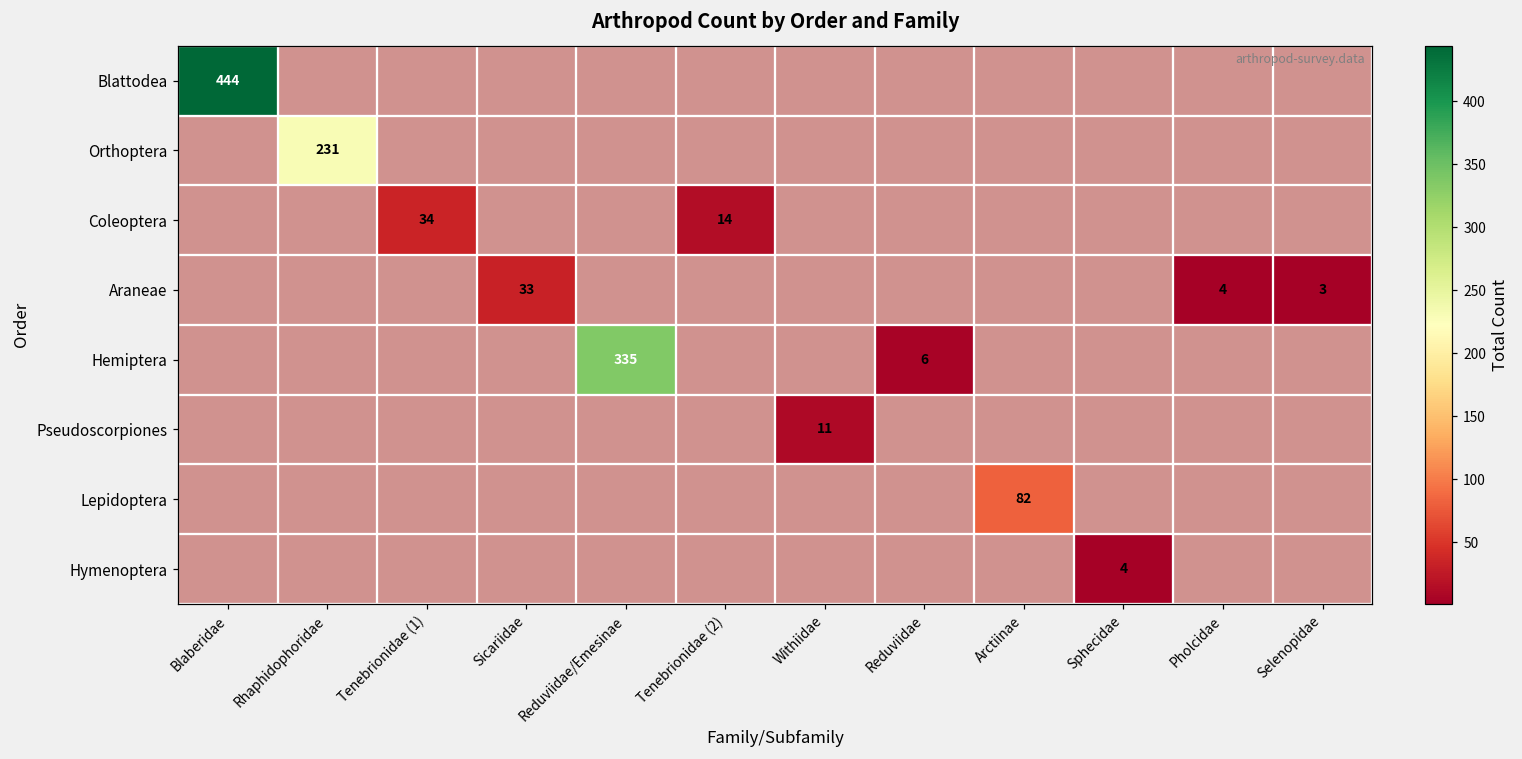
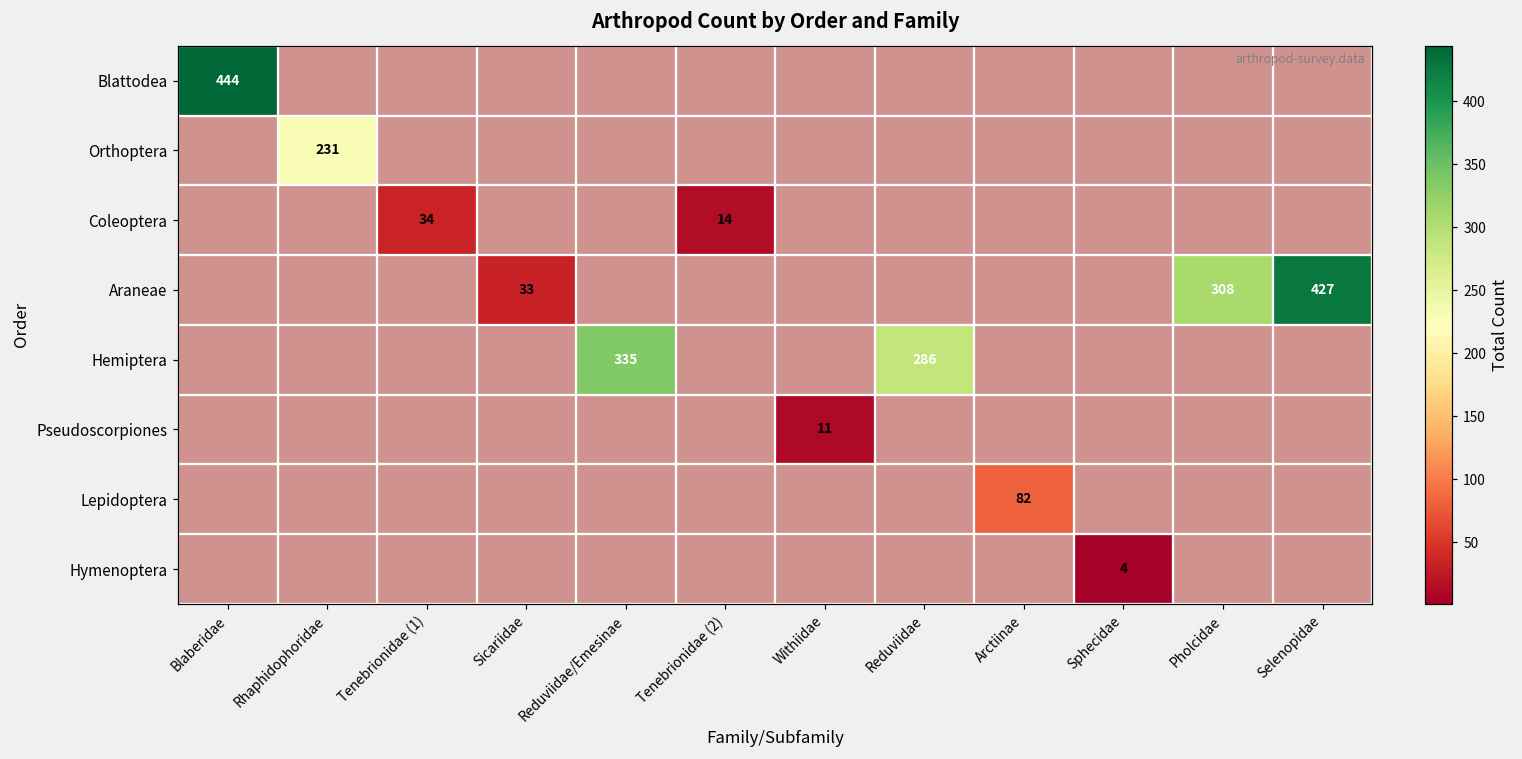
  {
    "Blattodea": {
      "Blaberidae": 444
    },
    "Orthoptera": {
      "Rhaphidophoridae": 231
    },
    "Coleoptera": {
      "Tenebrionidae (1)": 34,
      "Tenebrionidae (2)": 14
    },
    "Araneae": {
      "Sicariidae": 33,
-     "Pholcidae": 4,
-     "Selenopidae": 3
+     "Pholcidae": 308,
+     "Selenopidae": 427
    },
    "Hemiptera": {
      "Reduviidae/Emesinae": 335,
-     "Reduviidae": 6
+     "Reduviidae": 286
    },
    "Pseudoscorpiones": {
      "Withiidae": 11
    },
    "Lepidoptera": {
      "Arctiinae": 82
    },
    "Hymenoptera": {
      "Sphecidae": 4
    }
  }
